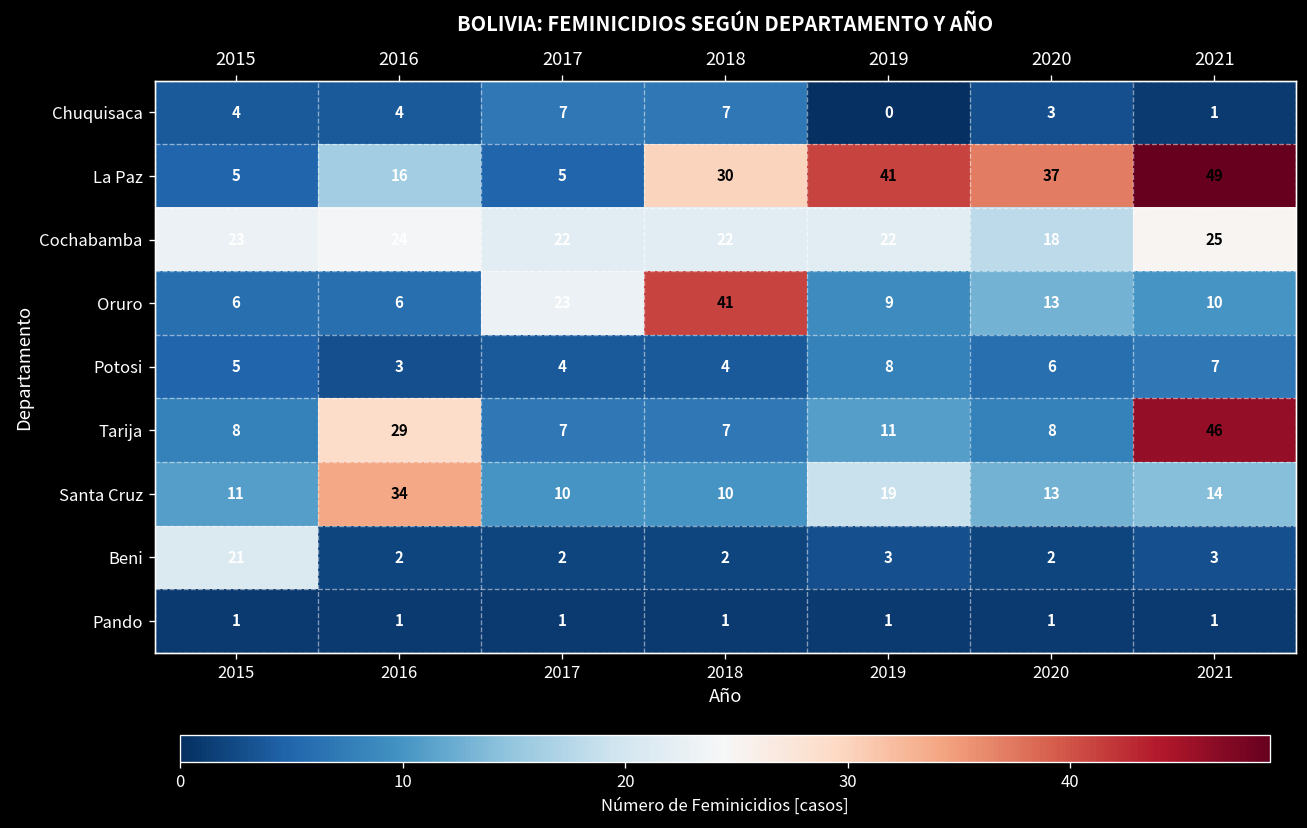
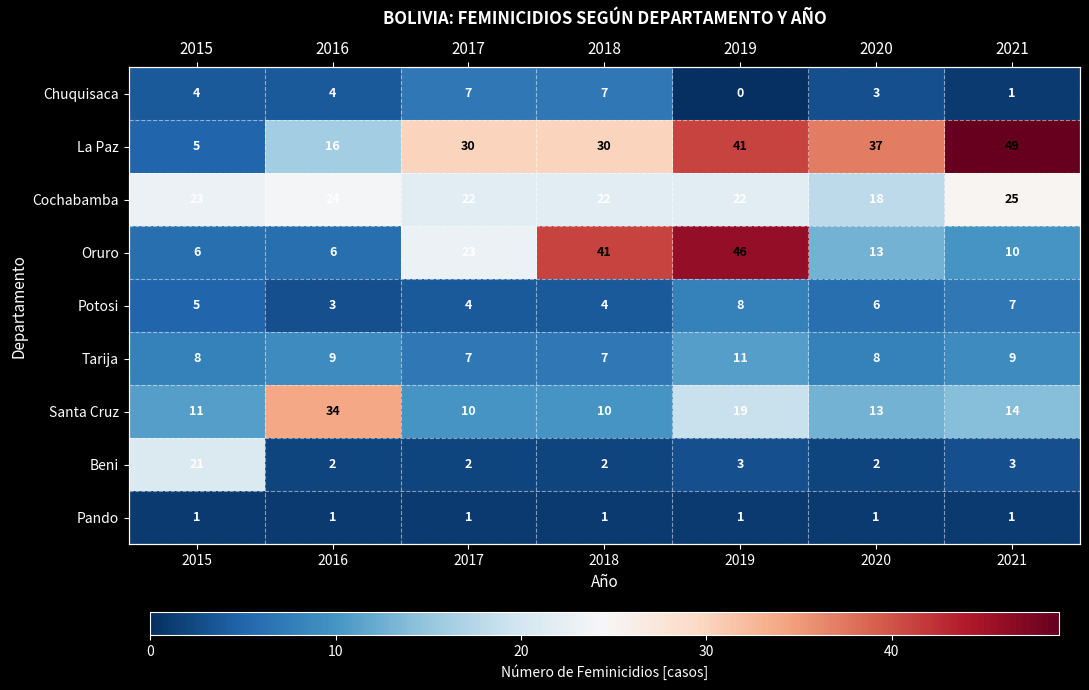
  {
    "Chuquisaca": {
      "2015": 4,
      "2016": 4,
      "2017": 7,
      "2018": 7,
      "2019": 0,
      "2020": 3,
      "2021": 1
    },
    "La Paz": {
      "2015": 5,
      "2016": 16,
-     "2017": 5,
+     "2017": 30,
      "2018": 30,
      "2019": 41,
      "2020": 37,
      "2021": 49
    },
    "Cochabamba": {
      "2020": 18,
      "2021": 25
    },
    "Oruro": {
      "2015": 6,
      "2016": 6,
      "2018": 41,
-     "2019": 9,
+     "2019": 46,
      "2020": 13,
      "2021": 10
    },
    "Potosi": {
      "2015": 5,
      "2016": 3,
      "2017": 4,
      "2018": 4,
      "2019": 8,
      "2020": 6,
      "2021": 7
    },
    "Tarija": {
      "2015": 8,
-     "2016": 29,
+     "2016": 9,
      "2017": 7,
      "2018": 7,
      "2019": 11,
      "2020": 8,
-     "2021": 46
+     "2021": 9
    },
    "Santa Cruz": {
      "2015": 11,
      "2016": 34,
      "2017": 10,
      "2018": 10,
      "2019": 19,
      "2020": 13,
      "2021": 14
    },
    "Beni": {
      "2016": 2,
      "2017": 2,
      "2018": 2,
      "2019": 3,
      "2020": 2,
      "2021": 3
    },
    "Pando": {
      "2015": 1,
      "2016": 1,
      "2017": 1,
      "2018": 1,
      "2019": 1,
      "2020": 1,
      "2021": 1
    }
  }
